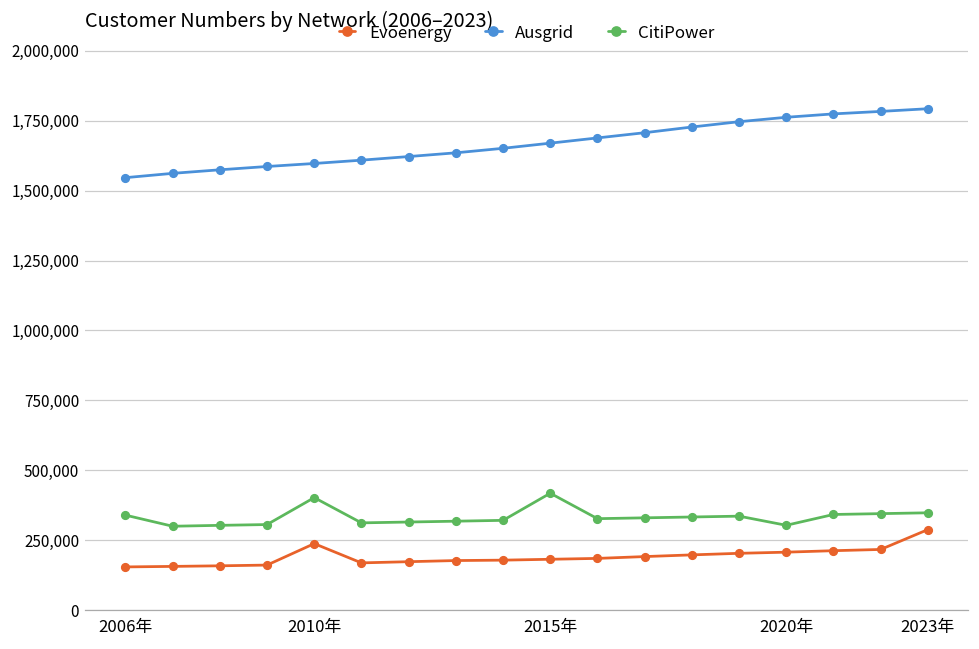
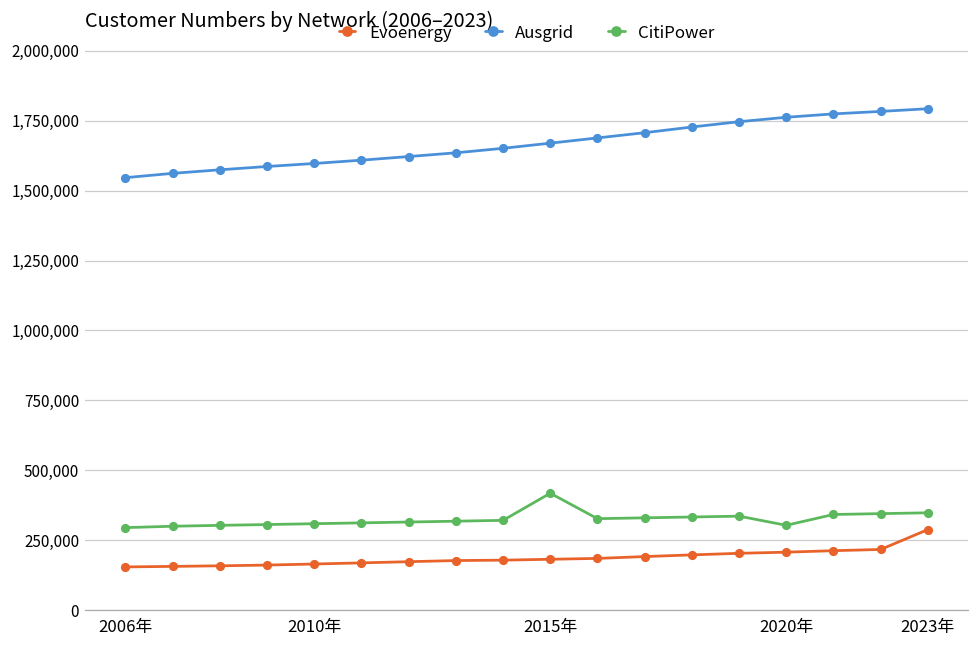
  {
    "Evoenergy": {
      "2006年": "150,000",
-     "2010年": "240,000",
+     "2010年": "160,000",
      "2015年": "180,000",
      "2020年": "210,000",
      "2023年": "290,000"
    },
    "Ausgrid": {
      "2006年": "1,550,000",
      "2010年": "1,600,000",
      "2015年": "1,670,000",
      "2020年": "1,760,000",
      "2023年": "1,790,000"
    },
    "CitiPower": {
-     "2006年": "340,000",
-     "2010年": "400,000",
+     "2006年": "290,000",
+     "2010年": "310,000",
      "2015年": "420,000",
      "2020年": "300,000",
      "2023年": "350,000"
    }
  }
